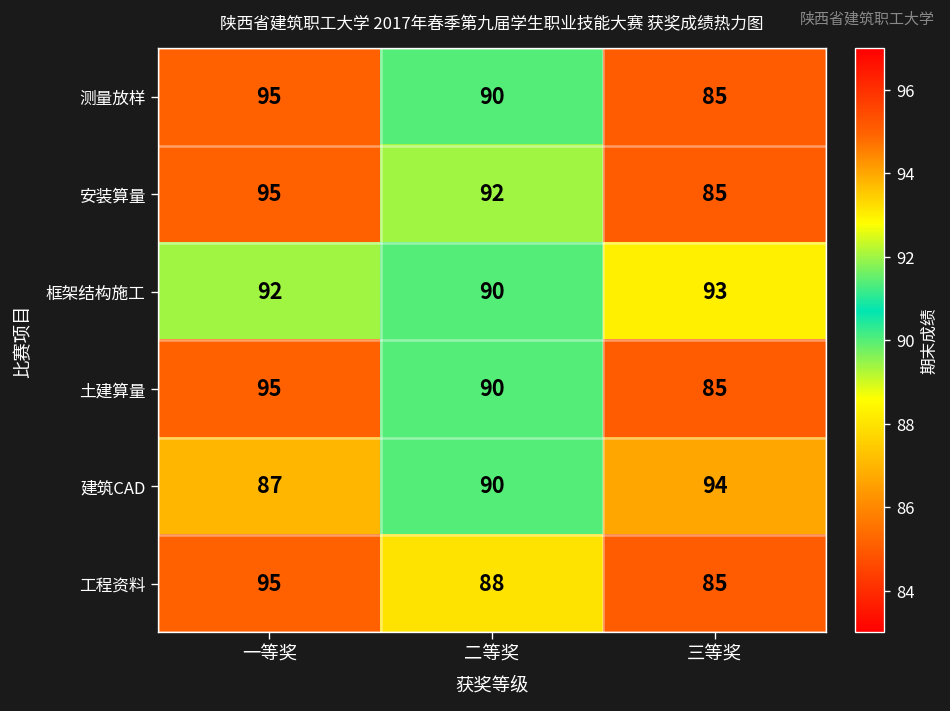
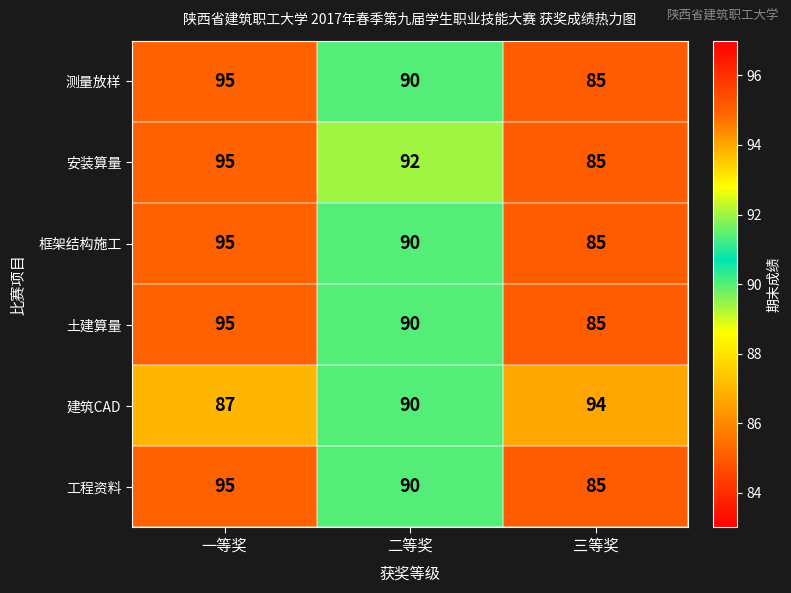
  {
    "测量放样": {
      "一等奖": 95,
      "二等奖": 90,
      "三等奖": 85
    },
    "安装算量": {
      "一等奖": 95,
      "二等奖": 92,
      "三等奖": 85
    },
    "框架结构施工": {
-     "一等奖": 92,
+     "一等奖": 95,
      "二等奖": 90,
-     "三等奖": 93
+     "三等奖": 85
    },
    "土建算量": {
      "一等奖": 95,
      "二等奖": 90,
      "三等奖": 85
    },
    "建筑CAD": {
      "一等奖": 87,
      "二等奖": 90,
      "三等奖": 94
    },
    "工程资料": {
      "一等奖": 95,
-     "二等奖": 88,
+     "二等奖": 90,
      "三等奖": 85
    }
  }
